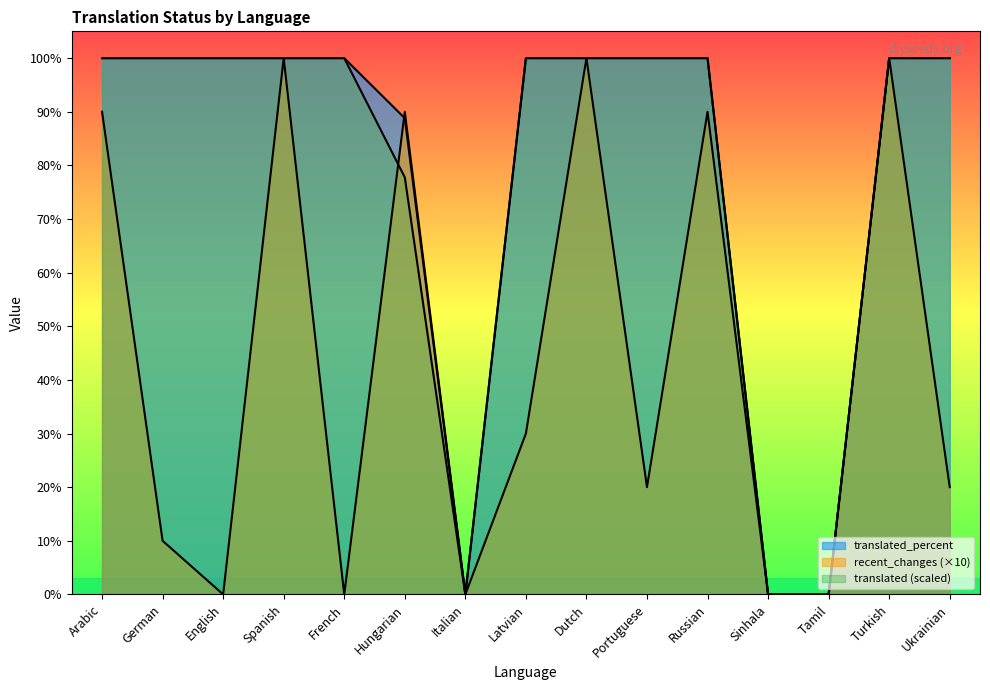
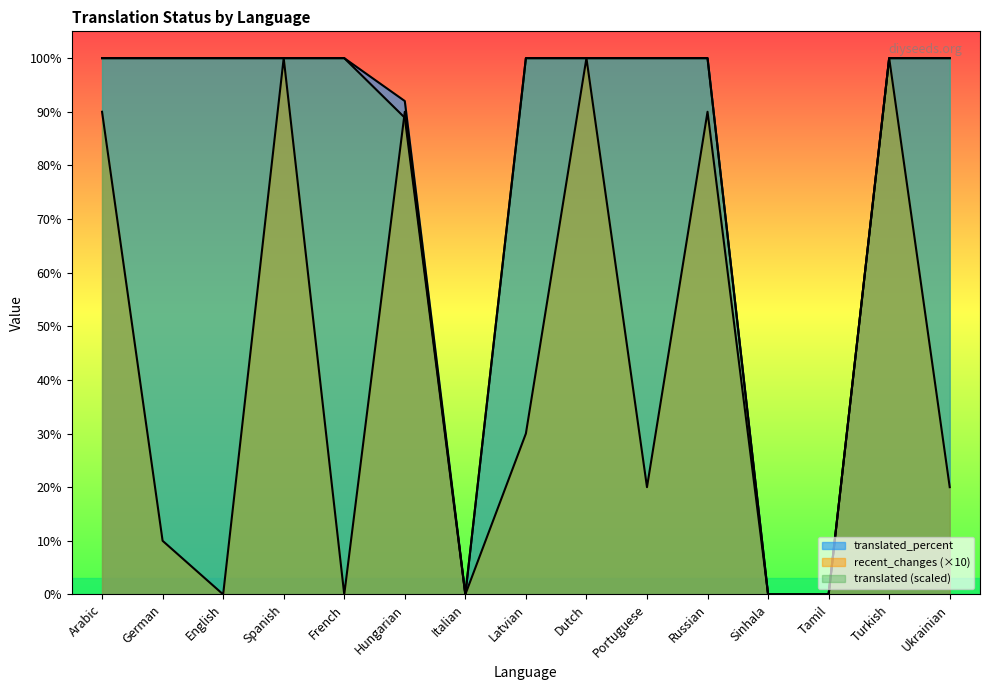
  {
    "translated_percent": {
-     "Hungarian": "89%"
+     "Hungarian": "92%"
    },
    "recent_changes (×10)": {
      "Arabic": "90%",
      "German": "10%",
      "Hungarian": "90%",
      "Latvian": "30%",
      "Portuguese": "20%",
      "Russian": "90%",
      "Ukrainian": "20%"
    },
    "translated (scaled)": {
-     "Hungarian": "78%"
+     "Hungarian": "89%"
    }
  }
